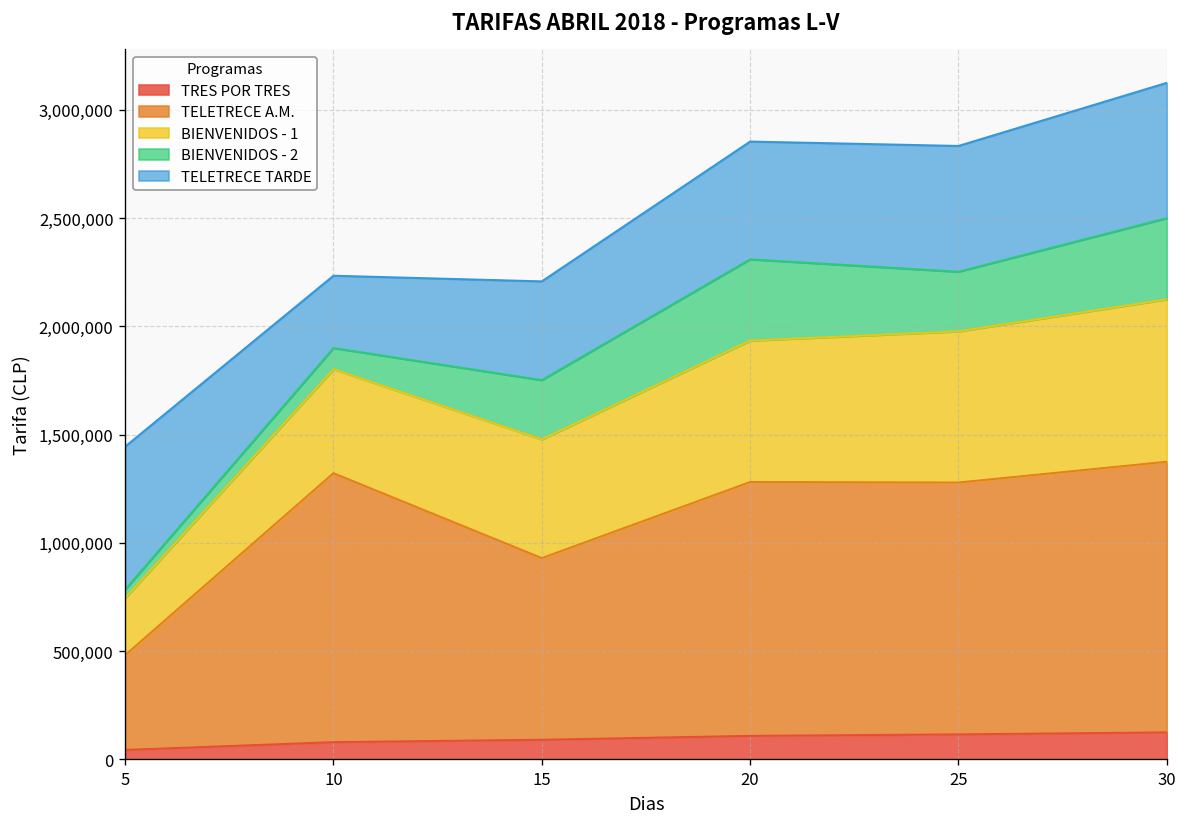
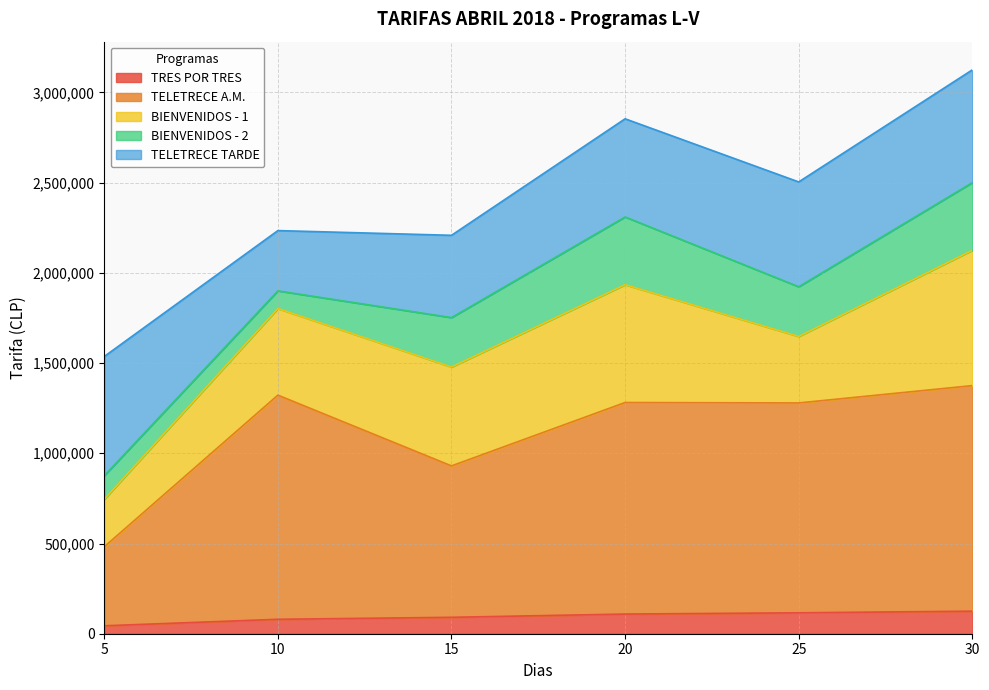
  {
    "BIENVENIDOS - 1": {
      "5": "260,000",
      "10": "480,000",
      "15": "550,000",
      "20": "650,000",
-     "25": "700,000",
+     "25": "370,000",
      "30": "750,000"
    },
    "BIENVENIDOS - 2": {
-     "5": "40,000",
+     "5": "130,000",
      "10": "100,000",
      "15": "270,000",
      "20": "380,000",
      "25": "280,000",
      "30": "380,000"
    },
    "TELETRECE TARDE": {
      "5": "660,000",
      "10": "330,000",
      "15": "460,000",
      "20": "540,000",
      "25": "580,000",
      "30": "630,000"
    }
  }
